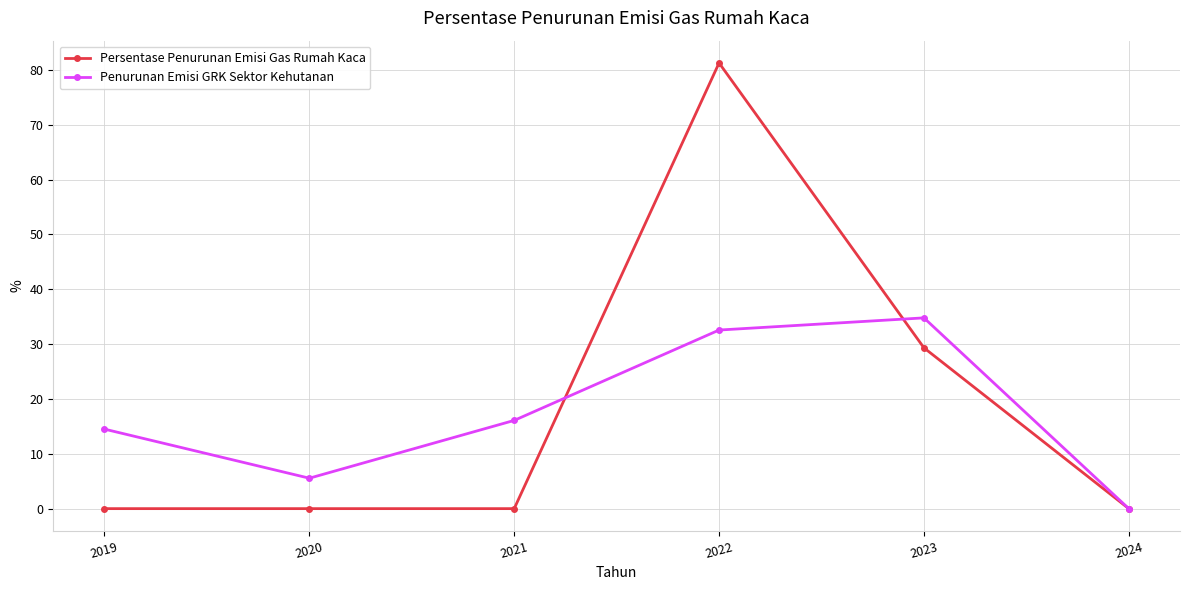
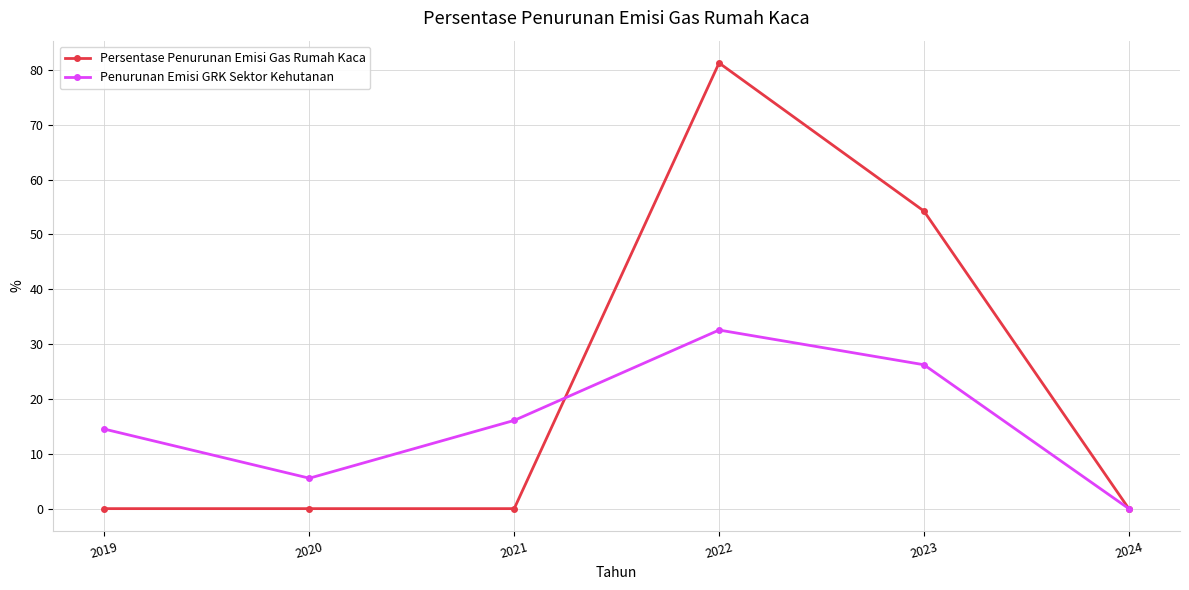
  {
    "Persentase Penurunan Emisi Gas Rumah Kaca": {
      "2019": 0,
      "2020": 0,
      "2021": 0,
      "2022": 81,
-     "2023": 29
+     "2023": 54
    },
    "Penurunan Emisi GRK Sektor Kehutanan": {
      "2019": 15,
      "2020": 6,
      "2021": 16,
      "2022": 33,
-     "2023": 35
+     "2023": 26
    }
  }
